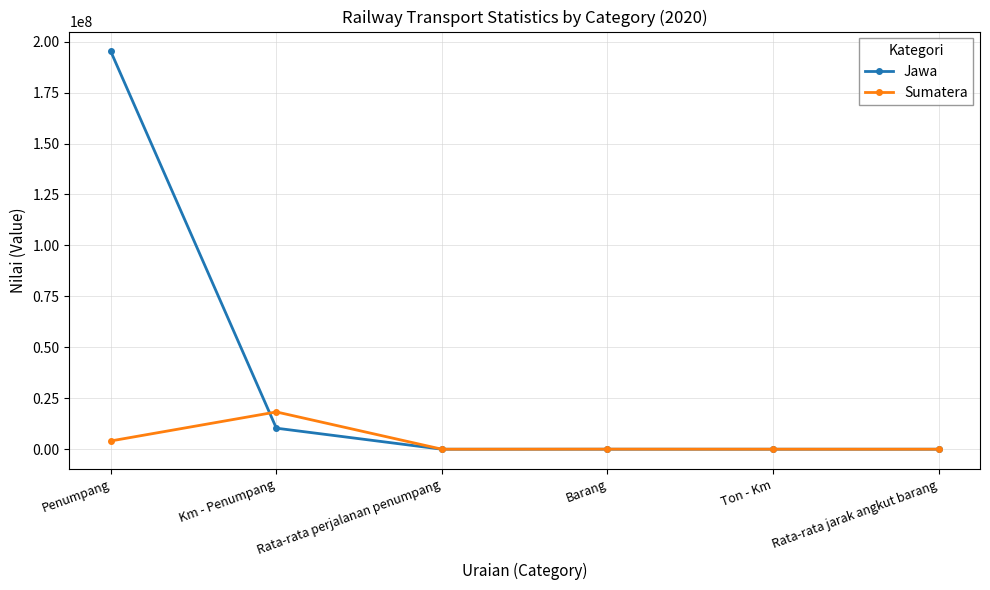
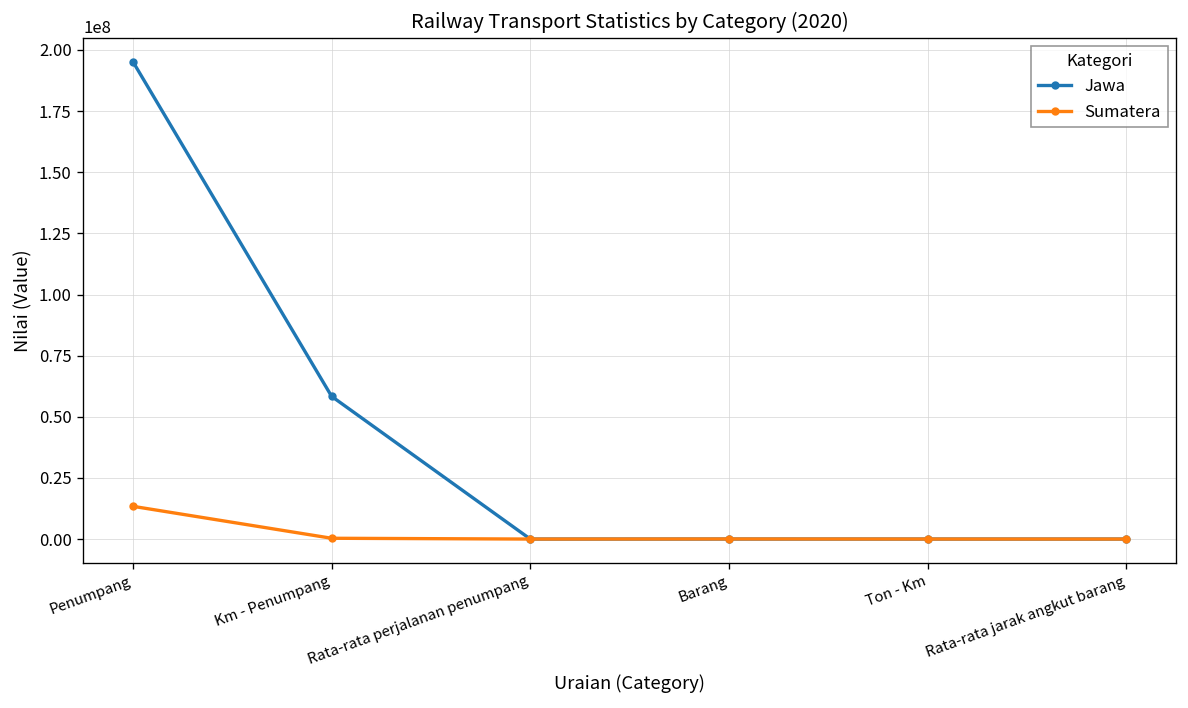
  {
    "Jawa": {
      "Penumpang": 195000000,
-     "Km - Penumpang": 10000000
+     "Km - Penumpang": 58000000
    },
    "Sumatera": {
-     "Penumpang": 4000000,
-     "Km - Penumpang": 18000000
+     "Penumpang": 13000000,
+     "Km - Penumpang": 0
    }
  }
